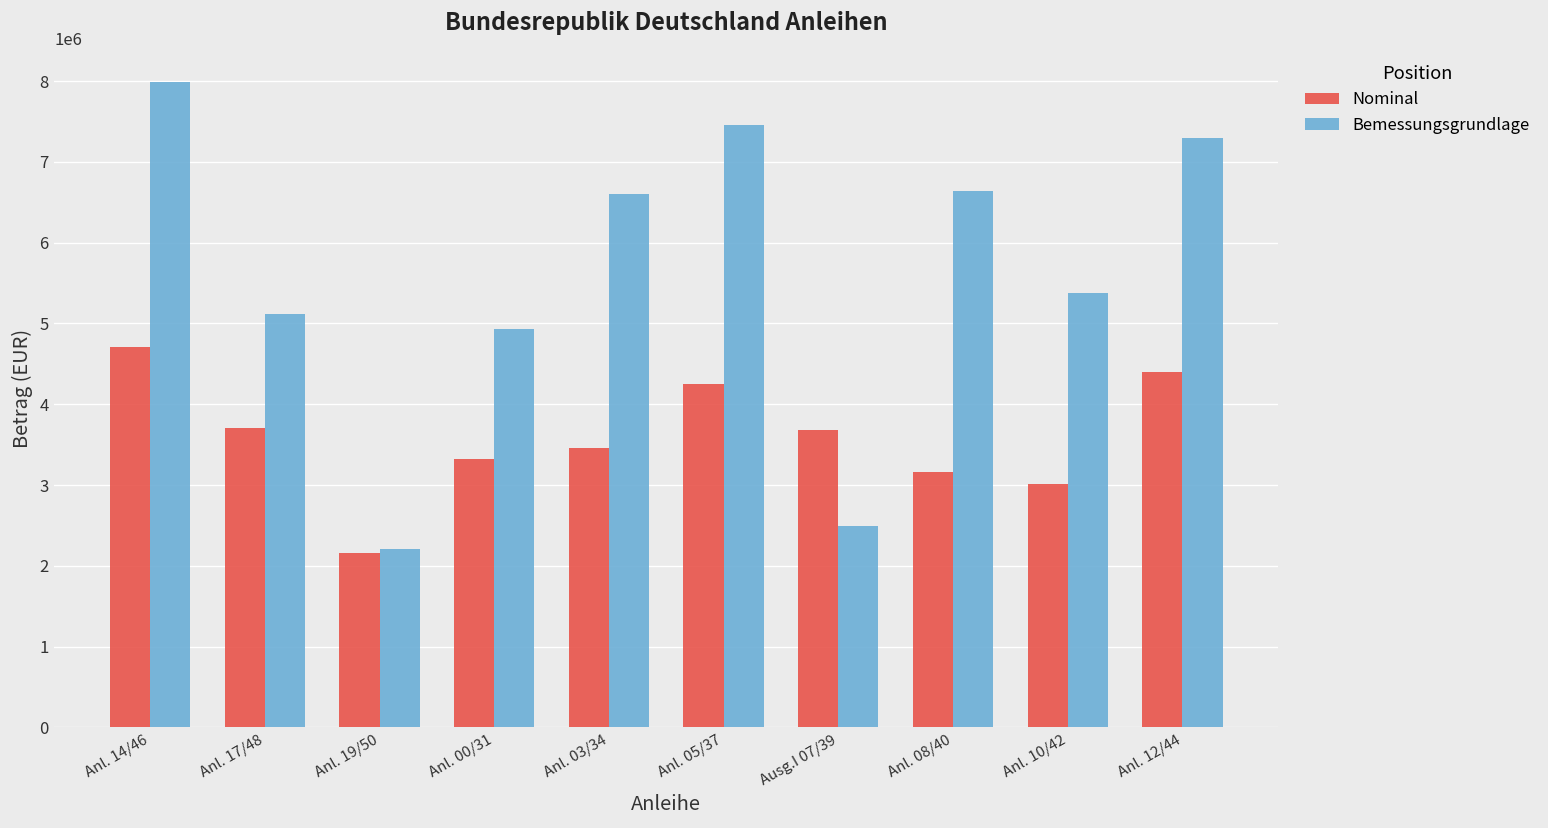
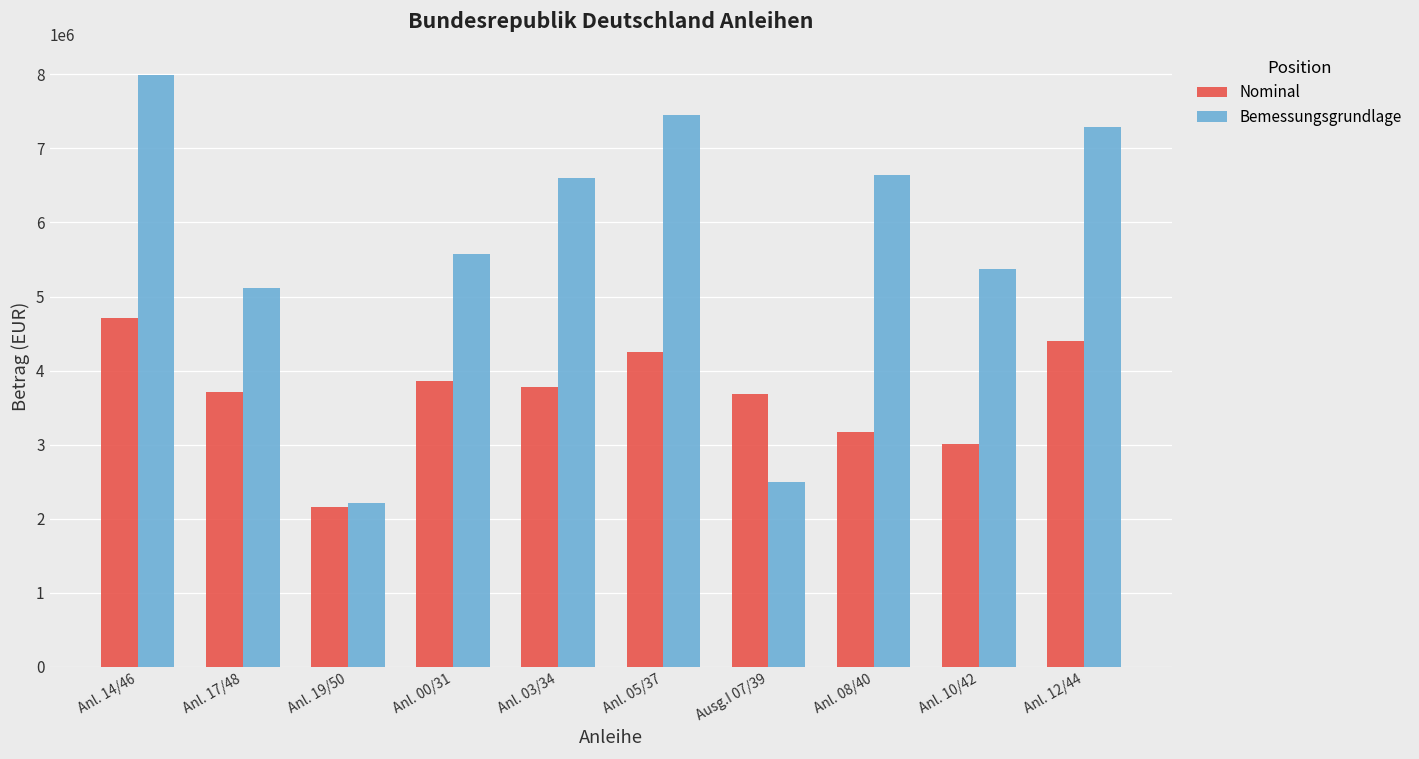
  {
    "Nominal": {
      "Anl. 14/46": 4700000,
      "Anl. 17/48": 3700000,
      "Anl. 19/50": 2200000,
-     "Anl. 00/31": 3300000,
-     "Anl. 03/34": 3500000,
+     "Anl. 00/31": 3900000,
+     "Anl. 03/34": 3800000,
      "Anl. 05/37": 4200000,
      "Ausg.I 07/39": 3700000,
      "Anl. 08/40": 3200000,
      "Anl. 10/42": 3000000,
      "Anl. 12/44": 4400000
    },
    "Bemessungsgrundlage": {
      "Anl. 14/46": 8000000,
      "Anl. 17/48": 5100000,
      "Anl. 19/50": 2200000,
-     "Anl. 00/31": 4900000,
+     "Anl. 00/31": 5600000,
      "Anl. 03/34": 6600000,
      "Anl. 05/37": 7500000,
      "Ausg.I 07/39": 2500000,
      "Anl. 08/40": 6600000,
      "Anl. 10/42": 5400000,
      "Anl. 12/44": 7300000
    }
  }
